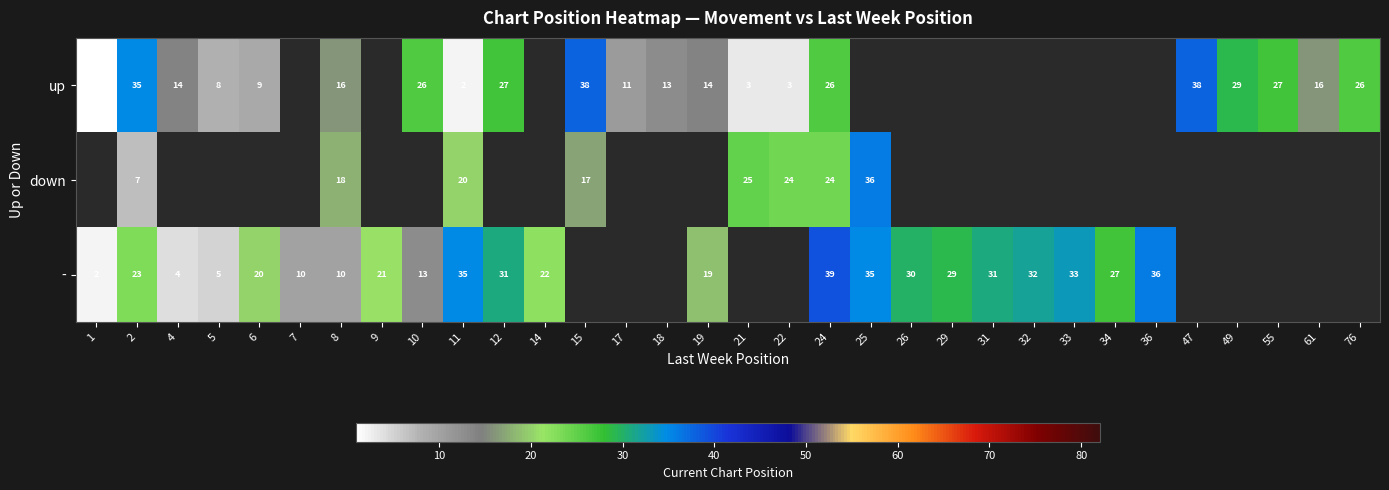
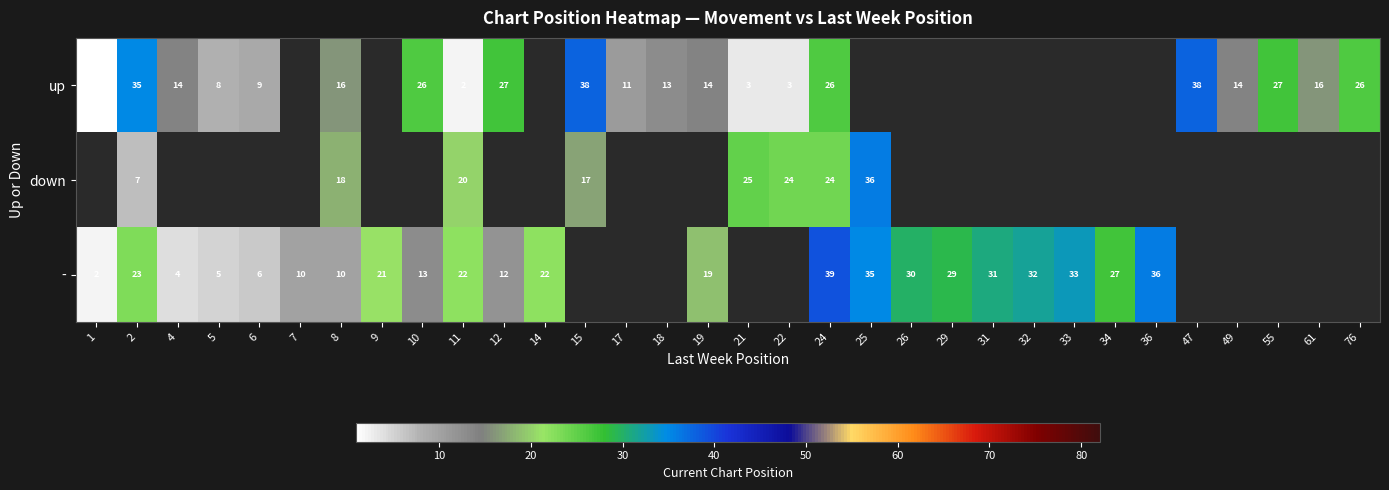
  {
    "up": {
      "2": 35,
      "4": 14,
      "5": 8,
      "6": 9,
      "8": 16,
      "10": 26,
      "12": 27,
      "15": 38,
      "17": 11,
      "18": 13,
      "19": 14,
      "24": 26,
      "47": 38,
-     "49": 29,
+     "49": 14,
      "55": 27,
      "61": 16,
      "76": 26
    },
    "down": {
      "2": 7,
      "8": 18,
      "11": 20,
      "15": 17,
      "21": 25,
      "22": 24,
      "24": 24,
      "25": 36
    },
    "-": {
      "2": 23,
-     "6": 20,
+     "6": 6,
      "7": 10,
      "8": 10,
      "9": 21,
      "10": 13,
-     "11": 35,
-     "12": 31,
+     "11": 22,
+     "12": 12,
      "14": 22,
      "19": 19,
      "24": 39,
      "25": 35,
      "26": 30,
      "29": 29,
      "31": 31,
      "32": 32,
      "33": 33,
      "34": 27,
      "36": 36
    }
  }
